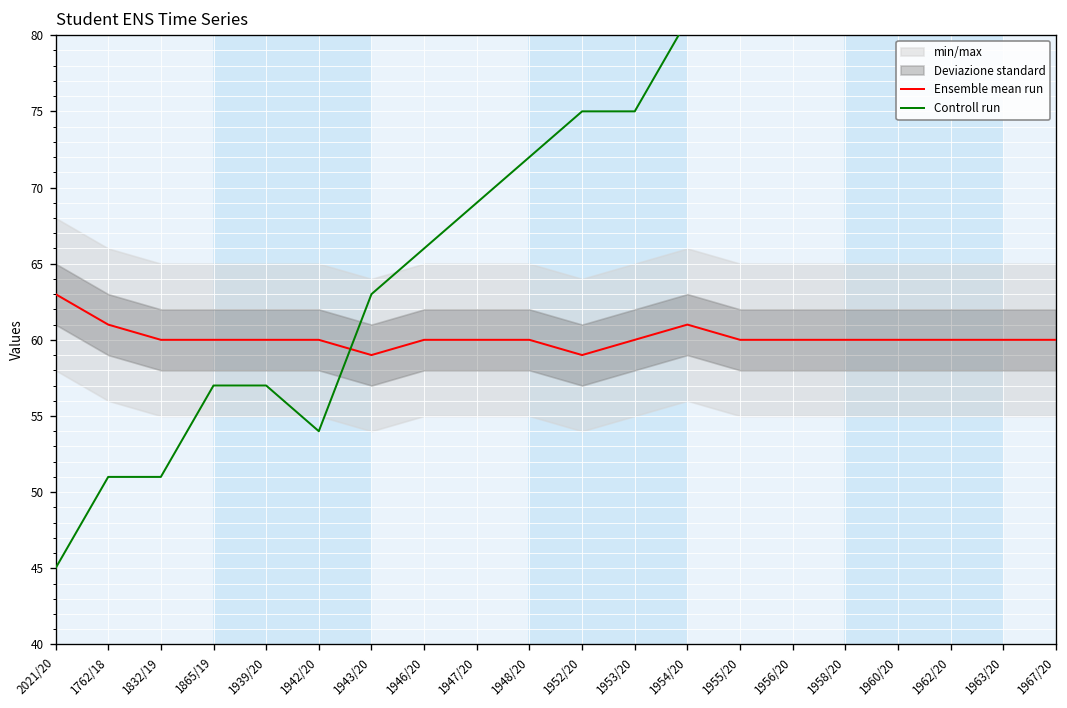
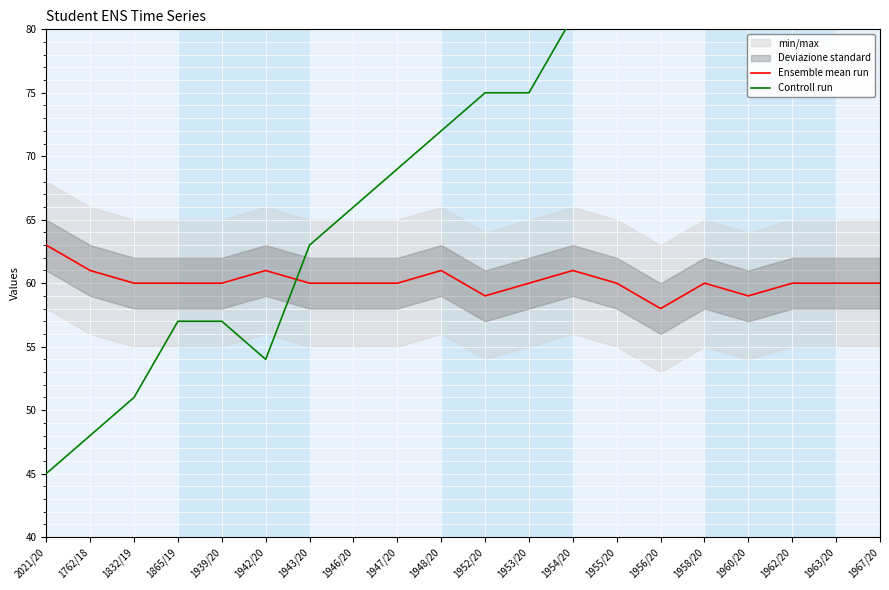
  {
    "Ensemble mean run": {
      "2021/20": 63,
      "1762/18": 61,
      "1832/19": 60,
      "1865/19": 60,
      "1939/20": 60,
-     "1942/20": 60,
-     "1943/20": 59,
+     "1942/20": 61,
+     "1943/20": 60,
      "1946/20": 60,
      "1947/20": 60,
-     "1948/20": 60,
+     "1948/20": 61,
      "1952/20": 59,
      "1953/20": 60,
      "1954/20": 61,
      "1955/20": 60,
-     "1956/20": 60,
+     "1956/20": 58,
      "1958/20": 60,
-     "1960/20": 60,
+     "1960/20": 59,
      "1962/20": 60,
      "1963/20": 60,
      "1967/20": 60
    },
    "Controll run": {
      "2021/20": 45.0,
-     "1762/18": 51.0,
+     "1762/18": 48.0,
      "1832/19": 51.0,
      "1865/19": 57.0,
      "1939/20": 57.0,
      "1942/20": 54.0,
      "1943/20": 63.0,
      "1946/20": 66.0,
      "1947/20": 69.0,
      "1948/20": 72.0,
      "1952/20": 75.0,
      "1953/20": 75.0
    }
  }
